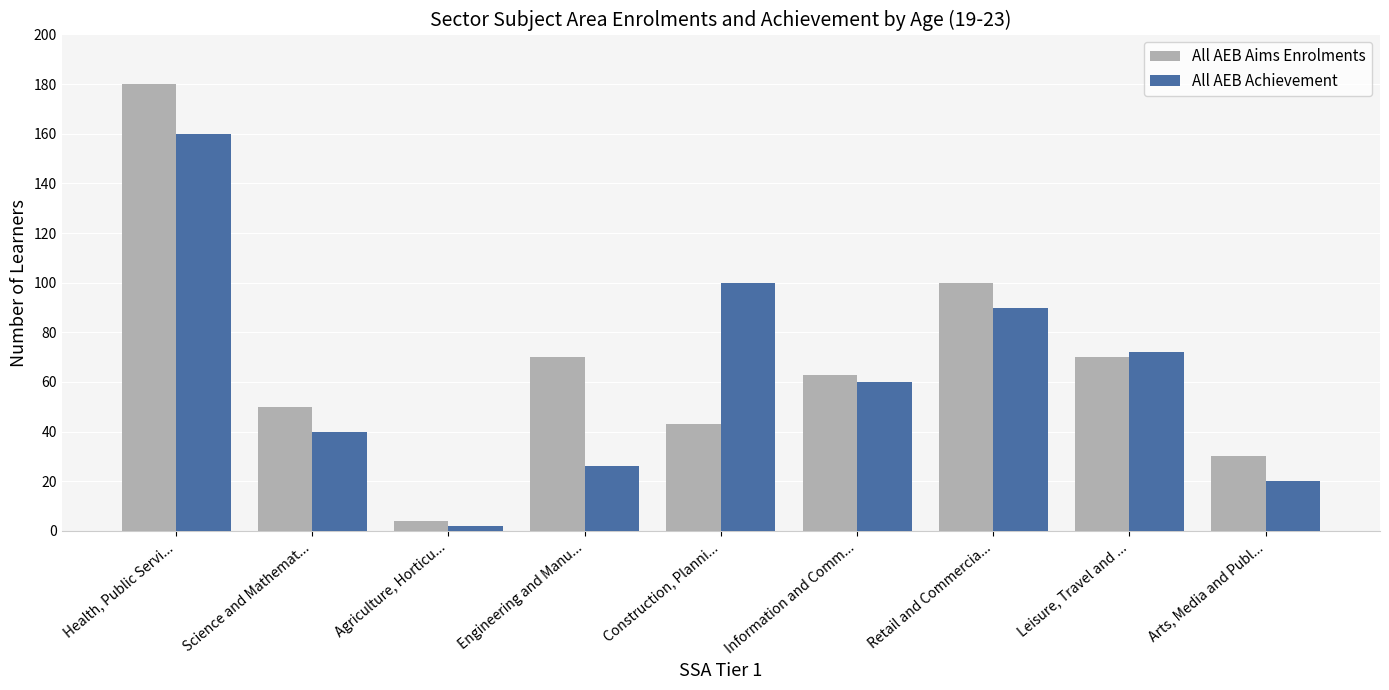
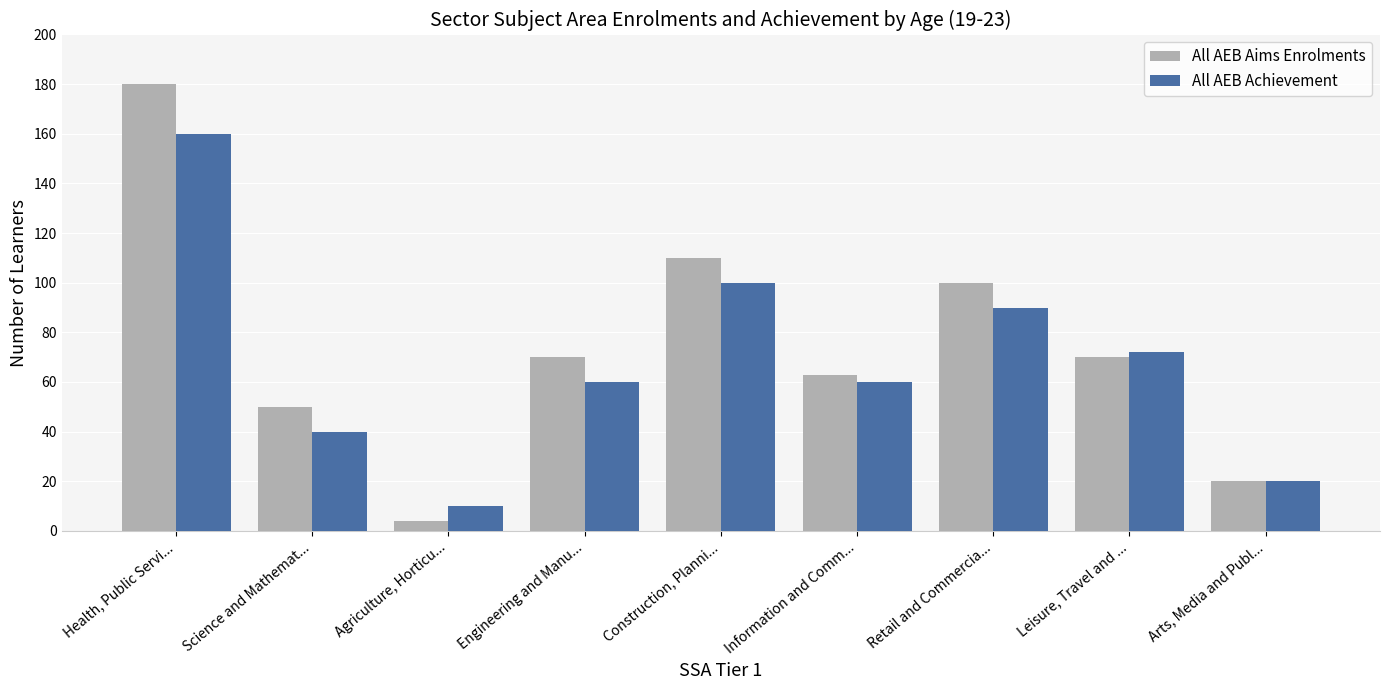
  {
    "All AEB Aims Enrolments": {
      "Health, Public Servi...": 180,
      "Science and Mathemat...": 50,
      "Agriculture, Horticu...": 4,
      "Engineering and Manu...": 70,
-     "Construction, Planni...": 43,
+     "Construction, Planni...": 110,
      "Information and Comm...": 63,
      "Retail and Commercia...": 100,
      "Leisure, Travel and ...": 70,
-     "Arts, Media and Publ...": 30
+     "Arts, Media and Publ...": 20
    },
    "All AEB Achievement": {
      "Health, Public Servi...": 160,
      "Science and Mathemat...": 40,
-     "Agriculture, Horticu...": 2,
-     "Engineering and Manu...": 26,
+     "Agriculture, Horticu...": 10,
+     "Engineering and Manu...": 60,
      "Construction, Planni...": 100,
      "Information and Comm...": 60,
      "Retail and Commercia...": 90,
      "Leisure, Travel and ...": 72,
      "Arts, Media and Publ...": 20
    }
  }
